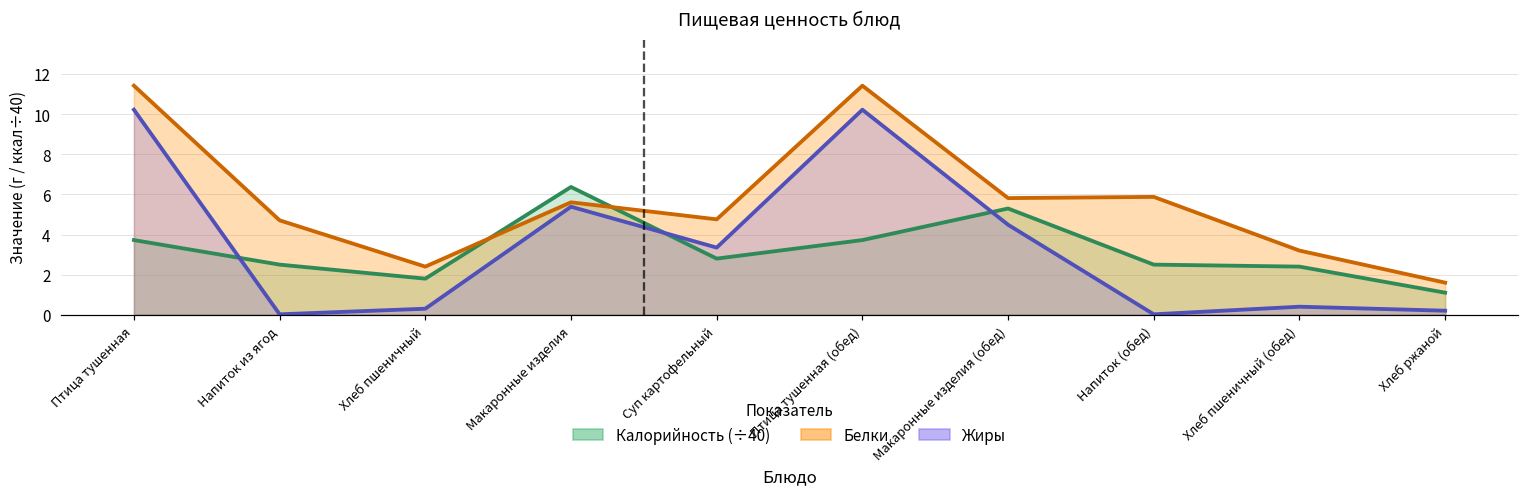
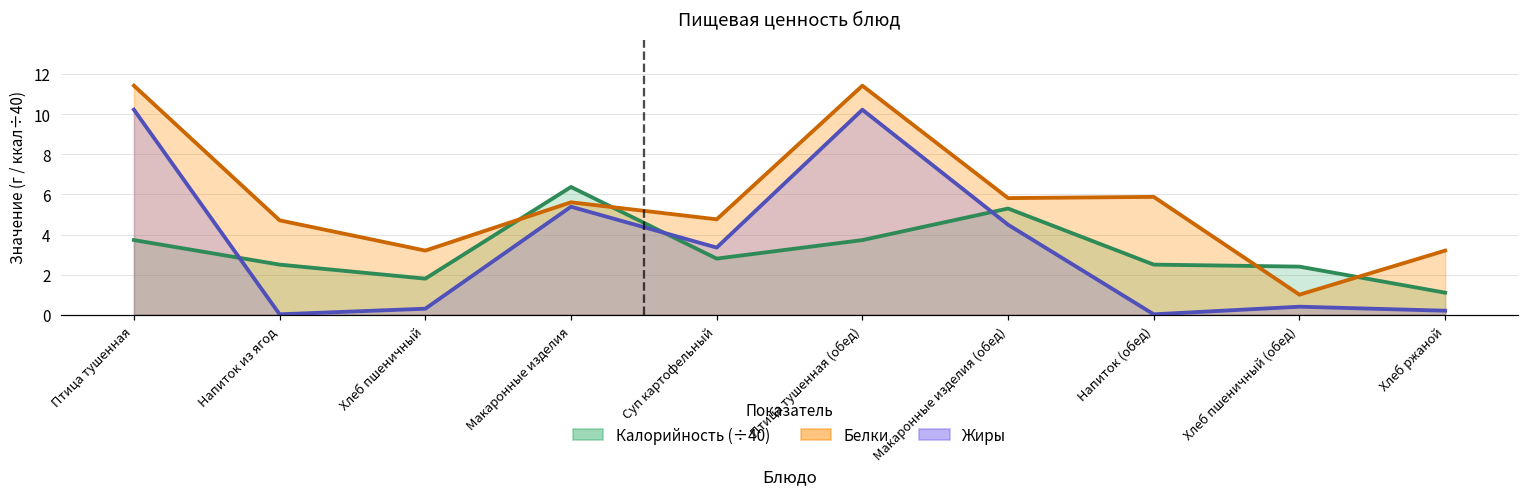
  {
    "Белки": {
      "Птица тушенная": 11.4,
      "Напиток из ягод": 4.7,
-     "Хлеб пшеничный": 2.4,
+     "Хлеб пшеничный": 3.2,
      "Макаронные изделия": 5.6,
      "Суп картофельный": 4.8,
      "Птица тушенная (обед)": 11.4,
      "Макаронные изделия (обед)": 5.8,
      "Напиток (обед)": 5.9,
-     "Хлеб пшеничный (обед)": 3.2,
-     "Хлеб ржаной": 1.6
+     "Хлеб пшеничный (обед)": 1.0,
+     "Хлеб ржаной": 3.2
    }
  }
